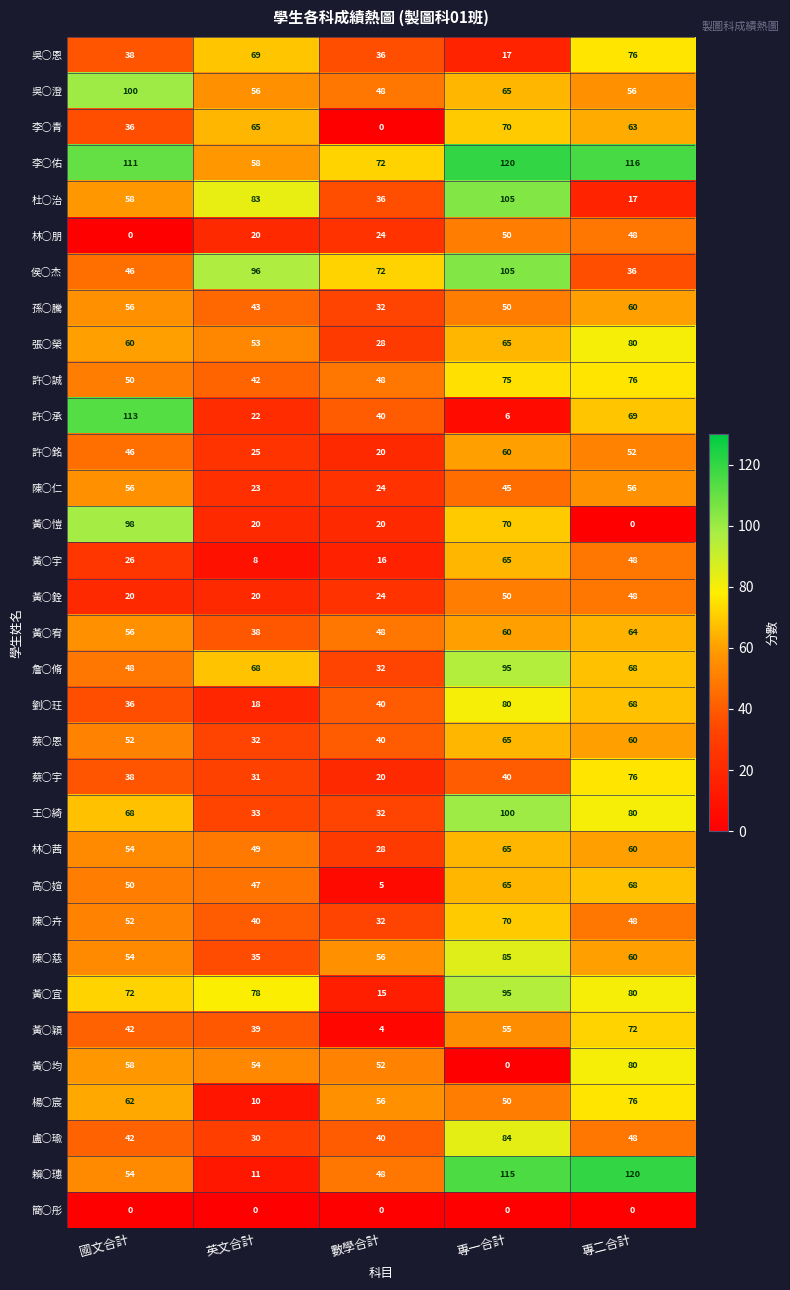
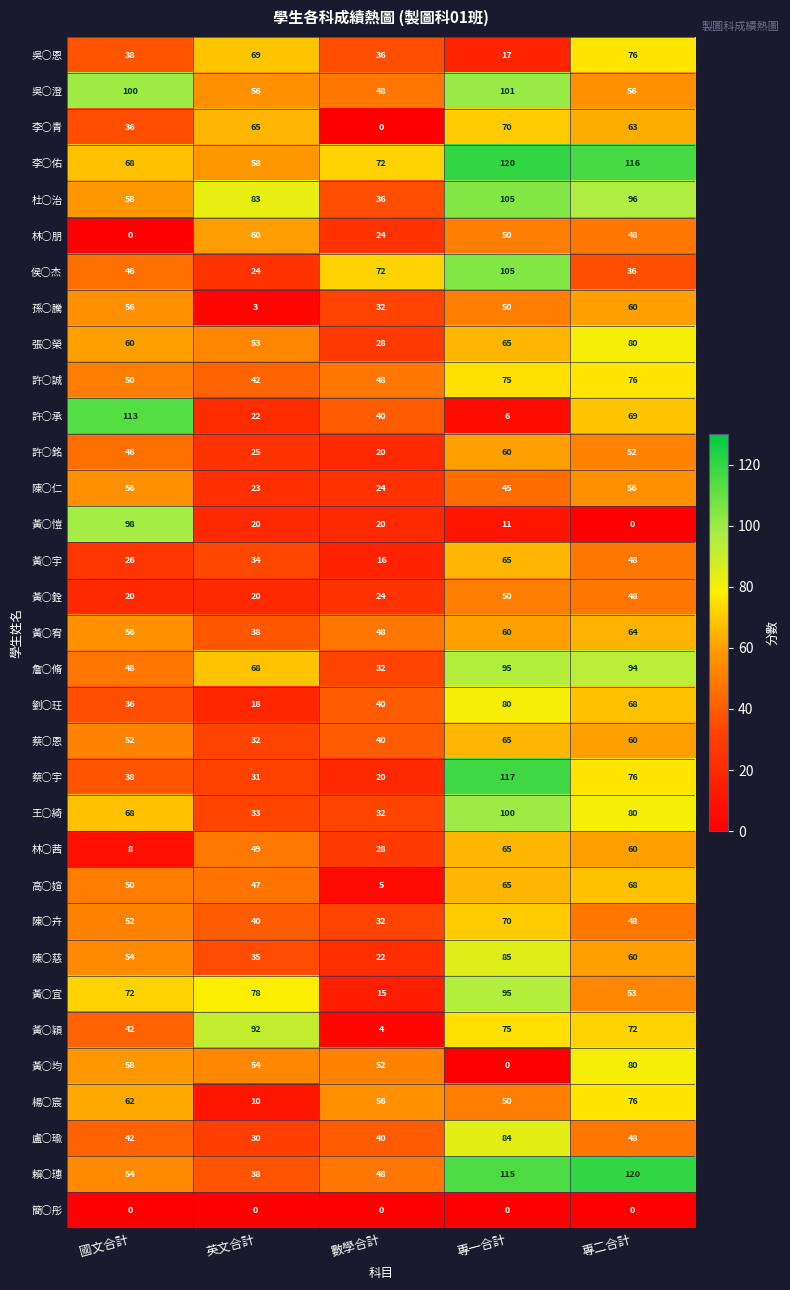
  {
    "吳○恩": {
      "國文合計": 38,
      "英文合計": 69,
      "數學合計": 36,
      "專一合計": 17,
      "專二合計": 76
    },
    "吳○澄": {
      "國文合計": 100,
      "英文合計": 56,
      "數學合計": 48,
-     "專一合計": 65,
+     "專一合計": 101,
      "專二合計": 56
    },
    "李○青": {
      "國文合計": 36,
      "英文合計": 65,
      "數學合計": 0,
      "專一合計": 70,
      "專二合計": 63
    },
    "李○佑": {
-     "國文合計": 111,
+     "國文合計": 68,
      "英文合計": 58,
      "數學合計": 72,
      "專一合計": 120,
      "專二合計": 116
    },
    "杜○治": {
      "國文合計": 58,
      "英文合計": 83,
      "數學合計": 36,
      "專一合計": 105,
-     "專二合計": 17
+     "專二合計": 96
    },
    "林○朋": {
      "國文合計": 0,
-     "英文合計": 20,
+     "英文合計": 60,
      "數學合計": 24,
      "專一合計": 50,
      "專二合計": 48
    },
    "侯○杰": {
      "國文合計": 46,
-     "英文合計": 96,
+     "英文合計": 24,
      "數學合計": 72,
      "專一合計": 105,
      "專二合計": 36
    },
    "孫○騰": {
      "國文合計": 56,
-     "英文合計": 43,
+     "英文合計": 3,
      "數學合計": 32,
      "專一合計": 50,
      "專二合計": 60
    },
    "張○榮": {
      "國文合計": 60,
      "英文合計": 53,
      "數學合計": 28,
      "專一合計": 65,
      "專二合計": 80
    },
    "許○誠": {
      "國文合計": 50,
      "英文合計": 42,
      "數學合計": 48,
      "專一合計": 75,
      "專二合計": 76
    },
    "許○承": {
      "國文合計": 113,
      "英文合計": 22,
      "數學合計": 40,
      "專一合計": 6,
      "專二合計": 69
    },
    "許○銘": {
      "國文合計": 46,
      "英文合計": 25,
      "數學合計": 20,
      "專一合計": 60,
      "專二合計": 52
    },
    "陳○仁": {
      "國文合計": 56,
      "英文合計": 23,
      "數學合計": 24,
      "專一合計": 45,
      "專二合計": 56
    },
    "黃○愷": {
      "國文合計": 98,
      "英文合計": 20,
      "數學合計": 20,
-     "專一合計": 70,
+     "專一合計": 11,
      "專二合計": 0
    },
    "黃○宇": {
      "國文合計": 26,
-     "英文合計": 8,
+     "英文合計": 34,
      "數學合計": 16,
      "專一合計": 65,
      "專二合計": 48
    },
    "黃○銓": {
      "國文合計": 20,
      "英文合計": 20,
      "數學合計": 24,
      "專一合計": 50,
      "專二合計": 48
    },
    "黃○宥": {
      "國文合計": 56,
      "英文合計": 38,
      "數學合計": 48,
      "專一合計": 60,
      "專二合計": 64
    },
    "詹○脩": {
      "國文合計": 48,
      "英文合計": 68,
      "數學合計": 32,
      "專一合計": 95,
-     "專二合計": 68
+     "專二合計": 94
    },
    "劉○玨": {
      "國文合計": 36,
      "英文合計": 18,
      "數學合計": 40,
      "專一合計": 80,
      "專二合計": 68
    },
    "蔡○恩": {
      "國文合計": 52,
      "英文合計": 32,
      "數學合計": 40,
      "專一合計": 65,
      "專二合計": 60
    },
    "蔡○宇": {
      "國文合計": 38,
      "英文合計": 31,
      "數學合計": 20,
-     "專一合計": 40,
+     "專一合計": 117,
      "專二合計": 76
    },
    "王○綺": {
      "國文合計": 68,
      "英文合計": 33,
      "數學合計": 32,
      "專一合計": 100,
      "專二合計": 80
    },
    "林○茜": {
-     "國文合計": 54,
+     "國文合計": 8,
      "英文合計": 49,
      "數學合計": 28,
      "專一合計": 65,
      "專二合計": 60
    },
    "高○媗": {
      "國文合計": 50,
      "英文合計": 47,
      "數學合計": 5,
      "專一合計": 65,
      "專二合計": 68
    },
    "陳○卉": {
      "國文合計": 52,
      "英文合計": 40,
      "數學合計": 32,
      "專一合計": 70,
      "專二合計": 48
    },
    "陳○慈": {
      "國文合計": 54,
      "英文合計": 35,
-     "數學合計": 56,
+     "數學合計": 22,
      "專一合計": 85,
      "專二合計": 60
    },
    "黃○宜": {
      "國文合計": 72,
      "英文合計": 78,
      "數學合計": 15,
      "專一合計": 95,
-     "專二合計": 80
+     "專二合計": 53
    },
    "黃○穎": {
      "國文合計": 42,
-     "英文合計": 39,
+     "英文合計": 92,
      "數學合計": 4,
-     "專一合計": 55,
+     "專一合計": 75,
      "專二合計": 72
    },
    "黃○均": {
      "國文合計": 58,
      "英文合計": 54,
      "數學合計": 52,
      "專一合計": 0,
      "專二合計": 80
    },
    "楊○宸": {
      "國文合計": 62,
      "英文合計": 10,
      "數學合計": 56,
      "專一合計": 50,
      "專二合計": 76
    },
    "盧○瑜": {
      "國文合計": 42,
      "英文合計": 30,
      "數學合計": 40,
      "專一合計": 84,
      "專二合計": 48
    },
    "賴○璤": {
      "國文合計": 54,
-     "英文合計": 11,
+     "英文合計": 38,
      "數學合計": 48,
      "專一合計": 115,
      "專二合計": 120
    },
    "簡○彤": {
      "國文合計": 0,
      "英文合計": 0,
      "數學合計": 0,
      "專一合計": 0,
      "專二合計": 0
    }
  }
